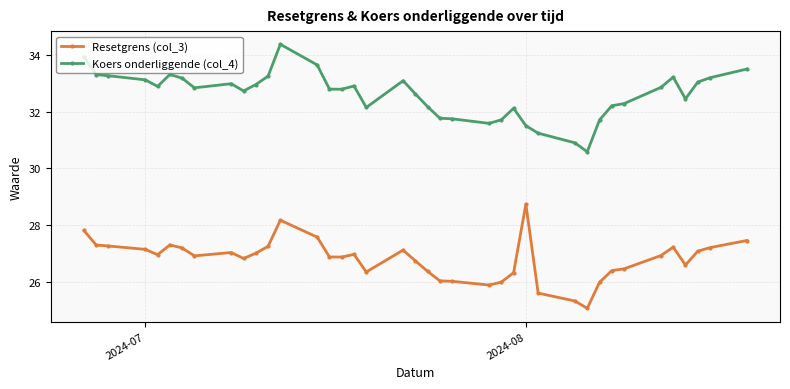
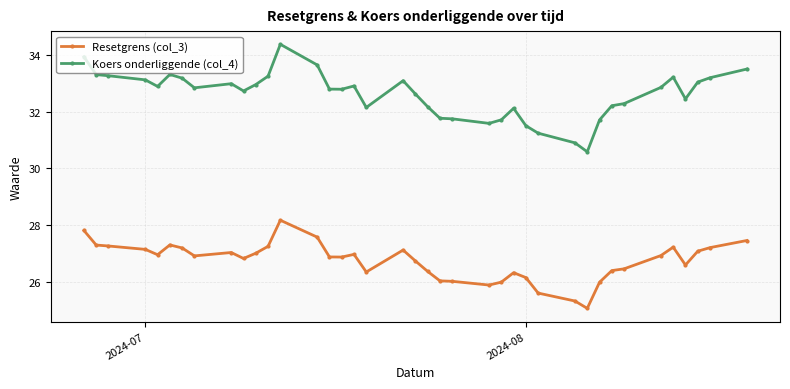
  {
    "Resetgrens (col_3)": {
      "2024-07": 27.2,
-     "2024-08": 28.7
+     "2024-08": 26.2
    },
    "Koers onderliggende (col_4)": {
      "2024-07": 33.1,
      "2024-08": 31.5
    }
  }
